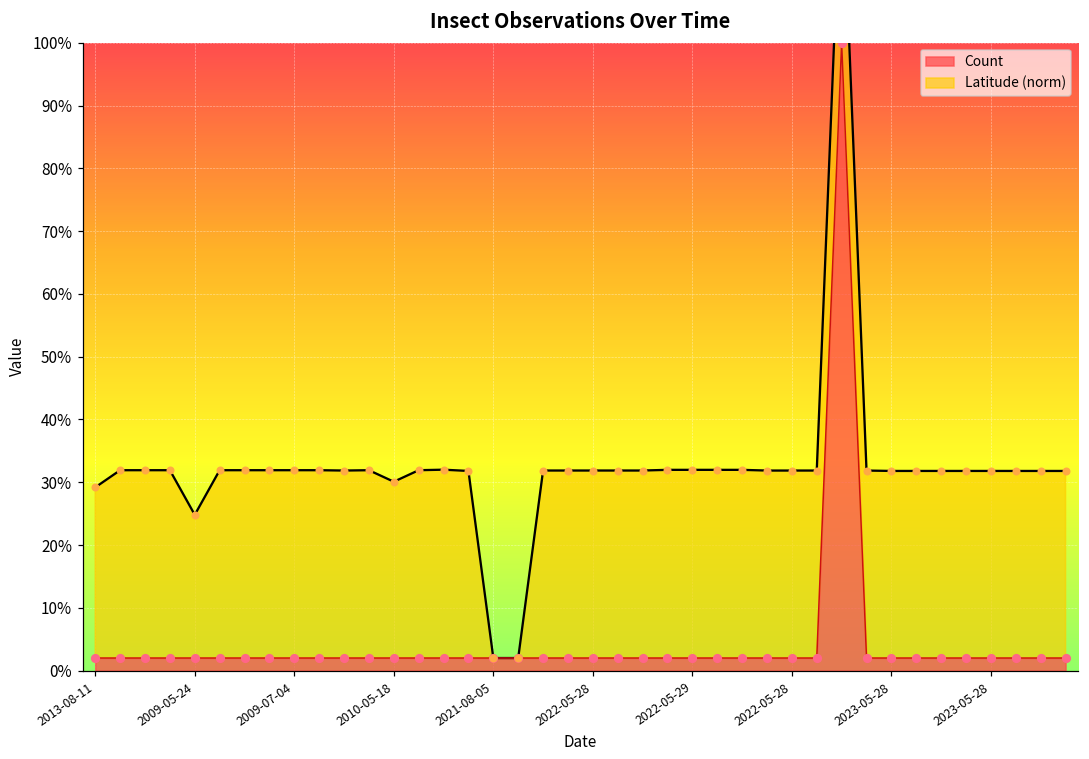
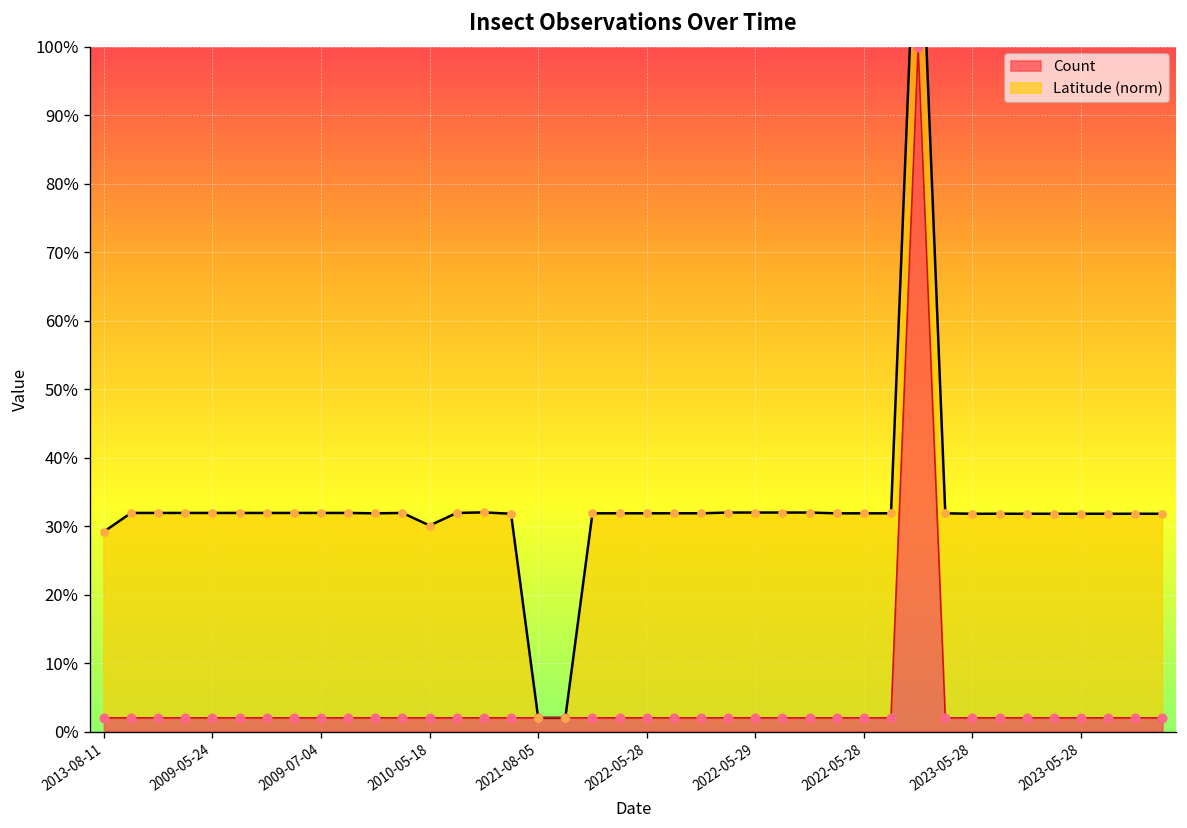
  {
    "Count": {
      "2013-08-11": "2%",
      "2009-05-24": "2%",
      "2010-05-18": "2%"
    },
    "Latitude (norm)": {
      "2013-08-11": "27%",
-     "2009-05-24": "23%",
+     "2009-05-24": "30%",
      "2010-05-18": "28%"
    }
  }
